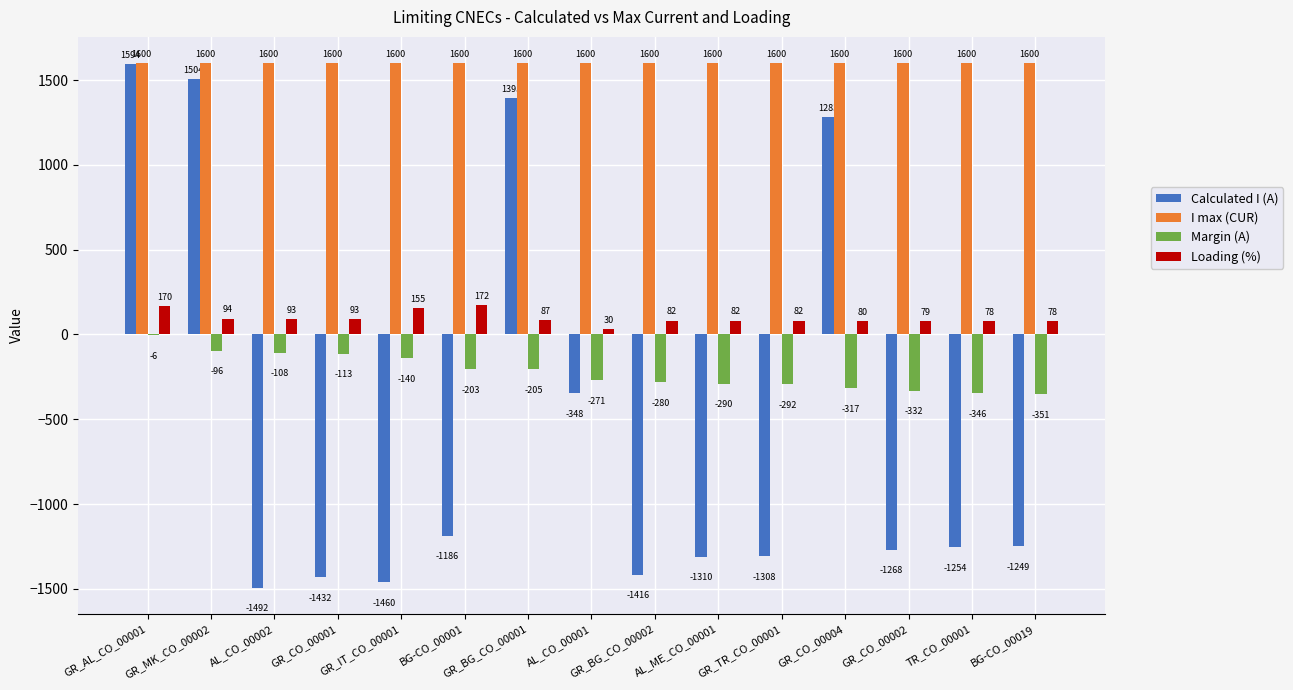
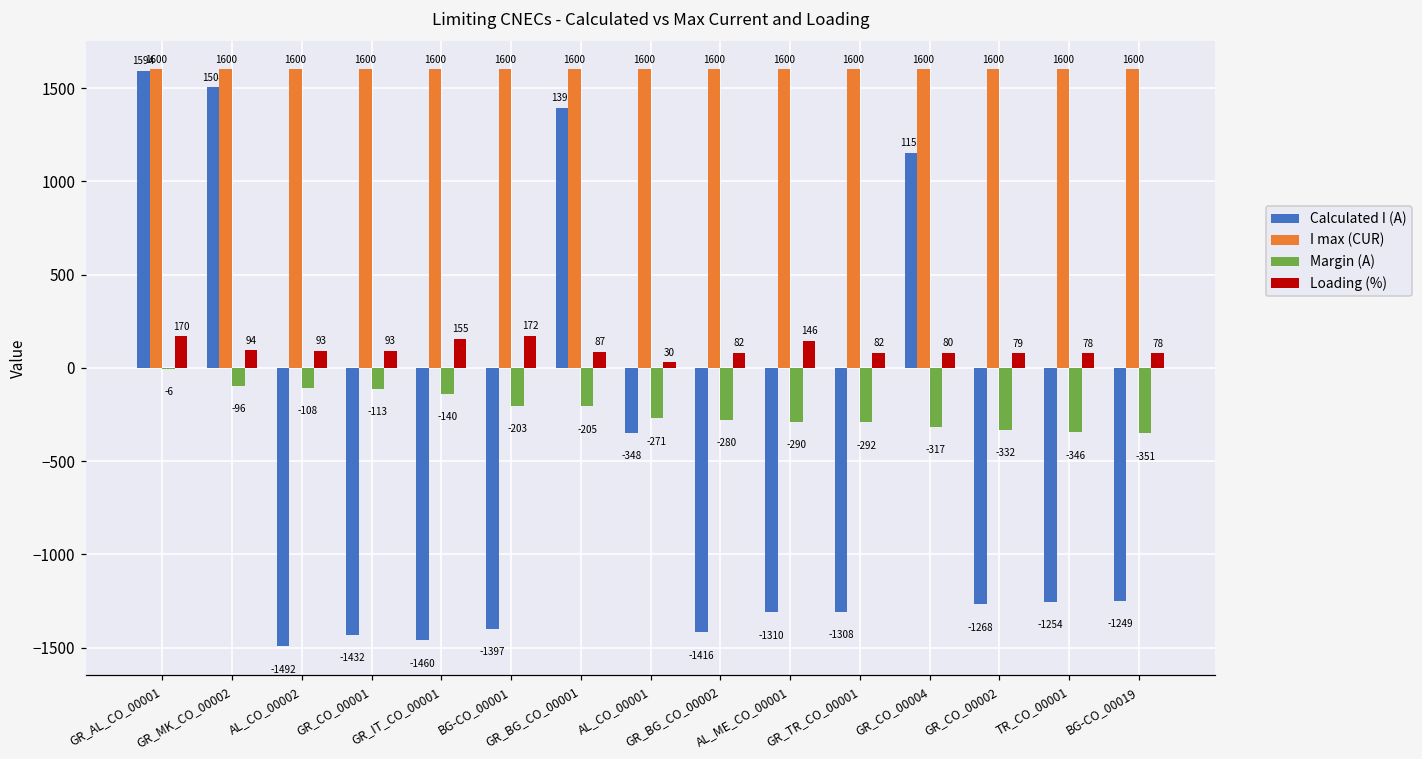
  {
    "Calculated I (A)": {
      "GR_MK_CO_00002": 1504,
      "AL_CO_00002": -1492,
      "GR_CO_00001": -1432,
      "GR_IT_CO_00001": -1460,
-     "BG-CO_00001": -1186,
+     "BG-CO_00001": -1397,
      "GR_BG_CO_00001": 1395,
      "AL_CO_00001": -348,
      "GR_BG_CO_00002": -1416,
      "AL_ME_CO_00001": -1310,
      "GR_TR_CO_00001": -1308,
-     "GR_CO_00004": 1283,
+     "GR_CO_00004": 1152,
      "GR_CO_00002": -1268,
      "TR_CO_00001": -1254,
      "BG-CO_00019": -1249
    },
    "I max (CUR)": {
      "GR_MK_CO_00002": 1600,
      "AL_CO_00002": 1600,
      "GR_CO_00001": 1600,
      "GR_IT_CO_00001": 1600,
      "BG-CO_00001": 1600,
      "GR_BG_CO_00001": 1600,
      "AL_CO_00001": 1600,
      "GR_BG_CO_00002": 1600,
      "AL_ME_CO_00001": 1600,
      "GR_TR_CO_00001": 1600,
      "GR_CO_00004": 1600,
      "GR_CO_00002": 1600,
      "TR_CO_00001": 1600,
      "BG-CO_00019": 1600
    },
    "Margin (A)": {
      "GR_AL_CO_00001": -6,
      "GR_MK_CO_00002": -96,
      "AL_CO_00002": -108,
      "GR_CO_00001": -113,
      "GR_IT_CO_00001": -140,
      "BG-CO_00001": -203,
      "GR_BG_CO_00001": -205,
      "AL_CO_00001": -271,
      "GR_BG_CO_00002": -280,
      "AL_ME_CO_00001": -290,
      "GR_TR_CO_00001": -292,
      "GR_CO_00004": -317,
      "GR_CO_00002": -332,
      "TR_CO_00001": -346,
      "BG-CO_00019": -351
    },
    "Loading (%)": {
      "GR_AL_CO_00001": 170,
      "GR_MK_CO_00002": 94,
      "AL_CO_00002": 93,
      "GR_CO_00001": 93,
      "GR_IT_CO_00001": 155,
      "BG-CO_00001": 172,
      "GR_BG_CO_00001": 87,
      "AL_CO_00001": 30,
      "GR_BG_CO_00002": 82,
-     "AL_ME_CO_00001": 82,
+     "AL_ME_CO_00001": 146,
      "GR_TR_CO_00001": 82,
      "GR_CO_00004": 80,
      "GR_CO_00002": 79,
      "TR_CO_00001": 78,
      "BG-CO_00019": 78
    }
  }
